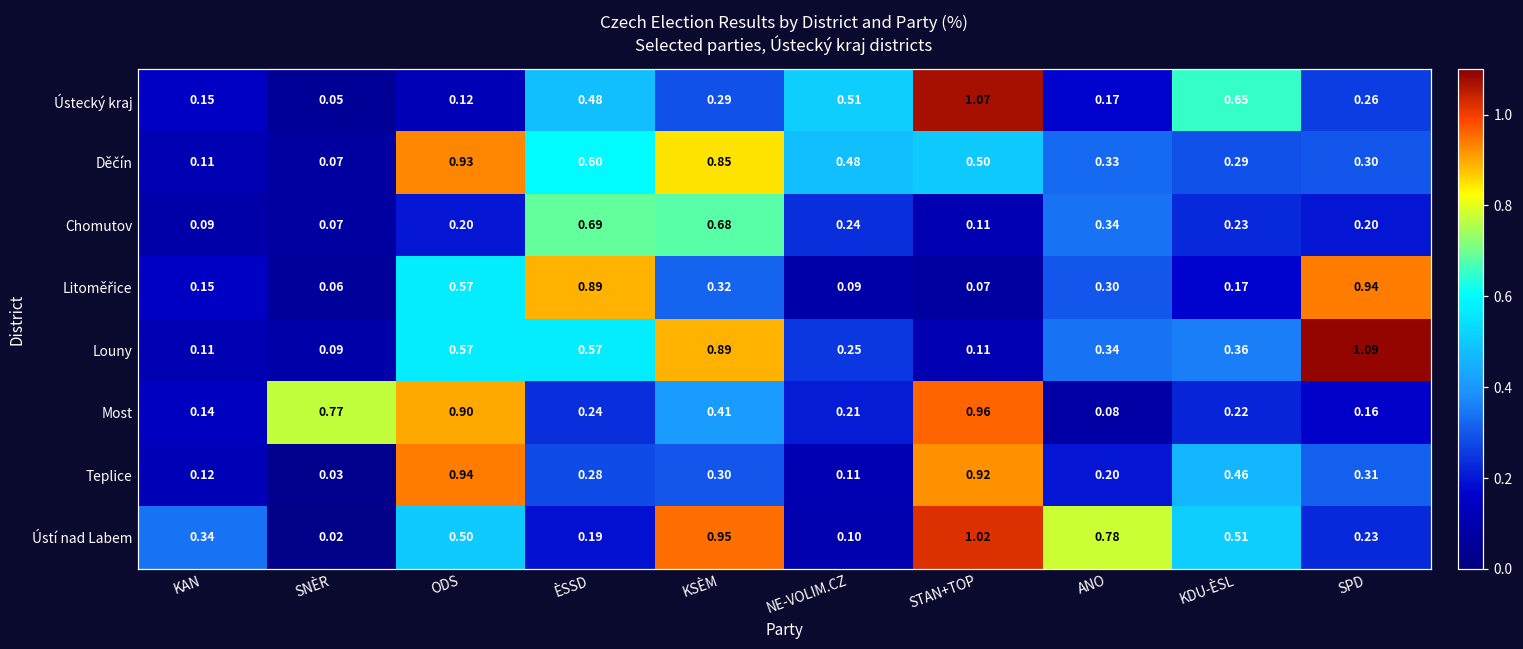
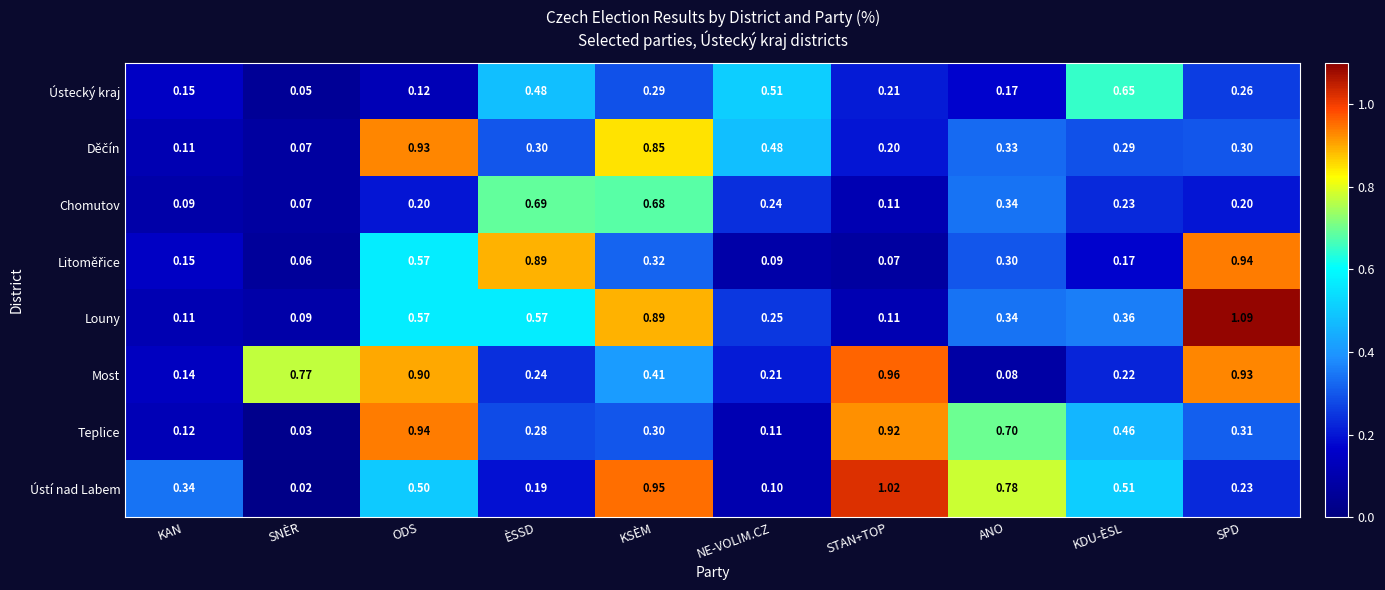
  {
    "Ústecký kraj": {
      "KAN": 0.15,
      "SNÈR": 0.05,
      "ODS": 0.12,
      "ÈSSD": 0.48,
      "KSÈM": 0.29,
      "NE-VOLIM.CZ": 0.51,
-     "STAN+TOP": 1.07,
+     "STAN+TOP": 0.21,
      "ANO": 0.17,
      "KDU-ÈSL": 0.65,
      "SPD": 0.26
    },
    "Děčín": {
      "KAN": 0.11,
      "SNÈR": 0.07,
      "ODS": 0.93,
-     "ÈSSD": 0.60,
+     "ÈSSD": 0.30,
      "KSÈM": 0.85,
      "NE-VOLIM.CZ": 0.48,
-     "STAN+TOP": 0.50,
+     "STAN+TOP": 0.20,
      "ANO": 0.33,
      "KDU-ÈSL": 0.29,
      "SPD": 0.30
    },
    "Chomutov": {
      "KAN": 0.09,
      "SNÈR": 0.07,
      "ODS": 0.20,
      "ÈSSD": 0.69,
      "KSÈM": 0.68,
      "NE-VOLIM.CZ": 0.24,
      "STAN+TOP": 0.11,
      "ANO": 0.34,
      "KDU-ÈSL": 0.23,
      "SPD": 0.20
    },
    "Litoměřice": {
      "KAN": 0.15,
      "SNÈR": 0.06,
      "ODS": 0.57,
      "ÈSSD": 0.89,
      "KSÈM": 0.32,
      "NE-VOLIM.CZ": 0.09,
      "STAN+TOP": 0.07,
      "ANO": 0.30,
      "KDU-ÈSL": 0.17,
      "SPD": 0.94
    },
    "Louny": {
      "KAN": 0.11,
      "SNÈR": 0.09,
      "ODS": 0.57,
      "ÈSSD": 0.57,
      "KSÈM": 0.89,
      "NE-VOLIM.CZ": 0.25,
      "STAN+TOP": 0.11,
      "ANO": 0.34,
      "KDU-ÈSL": 0.36,
      "SPD": 1.09
    },
    "Most": {
      "KAN": 0.14,
      "SNÈR": 0.77,
      "ODS": 0.90,
      "ÈSSD": 0.24,
      "KSÈM": 0.41,
      "NE-VOLIM.CZ": 0.21,
      "STAN+TOP": 0.96,
      "ANO": 0.08,
      "KDU-ÈSL": 0.22,
-     "SPD": 0.16
+     "SPD": 0.93
    },
    "Teplice": {
      "KAN": 0.12,
      "SNÈR": 0.03,
      "ODS": 0.94,
      "ÈSSD": 0.28,
      "KSÈM": 0.30,
      "NE-VOLIM.CZ": 0.11,
      "STAN+TOP": 0.92,
-     "ANO": 0.20,
+     "ANO": 0.70,
      "KDU-ÈSL": 0.46,
      "SPD": 0.31
    },
    "Ústí nad Labem": {
      "KAN": 0.34,
      "SNÈR": 0.02,
      "ODS": 0.50,
      "ÈSSD": 0.19,
      "KSÈM": 0.95,
      "NE-VOLIM.CZ": 0.10,
      "STAN+TOP": 1.02,
      "ANO": 0.78,
      "KDU-ÈSL": 0.51,
      "SPD": 0.23
    }
  }
